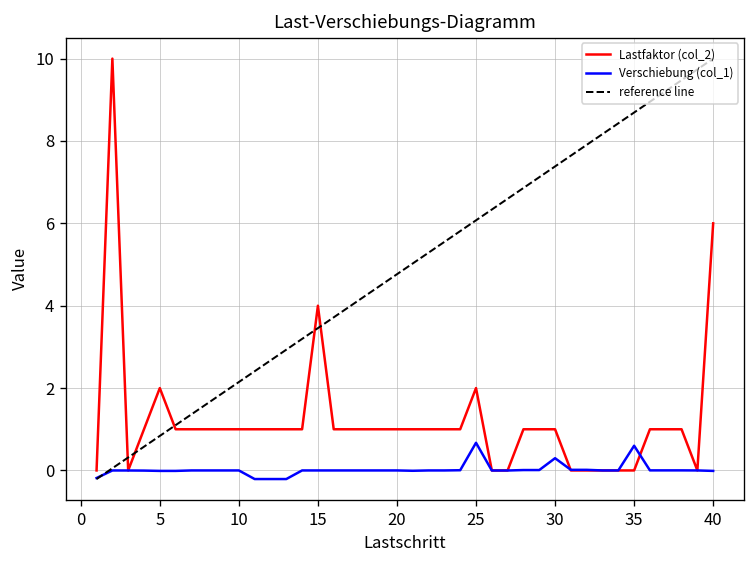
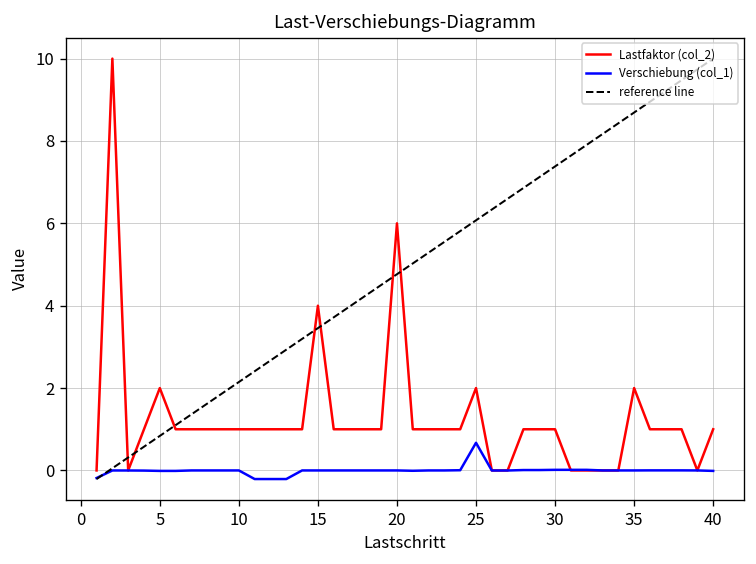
  {
    "Lastfaktor (col_2)": {
      "5": 2,
      "10": 1,
      "15": 4,
-     "20": 1,
+     "20": 6,
      "25": 2,
      "30": 1,
-     "35": 0,
-     "40": 6
+     "35": 2,
+     "40": 1
    },
    "Verschiebung (col_1)": {
      "5": 0.0,
      "10": 0.0,
      "15": 0.0,
      "20": 0.0,
      "25": 0.7,
-     "30": 0.3,
-     "35": 0.6,
+     "30": 0.0,
+     "35": 0.0,
      "40": 0.0
    }
  }
